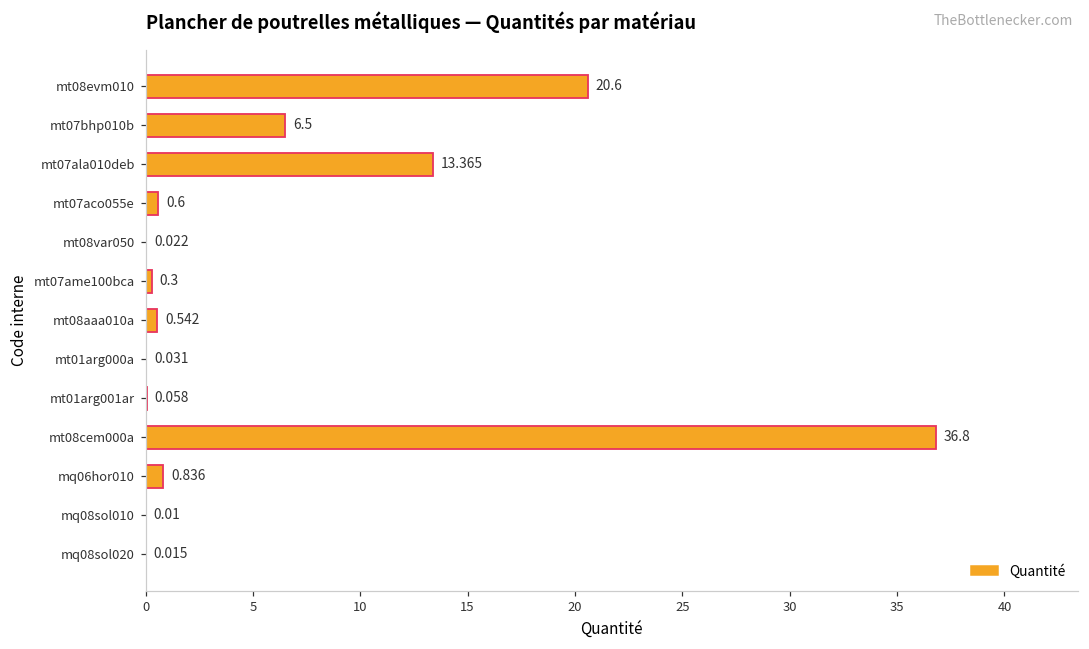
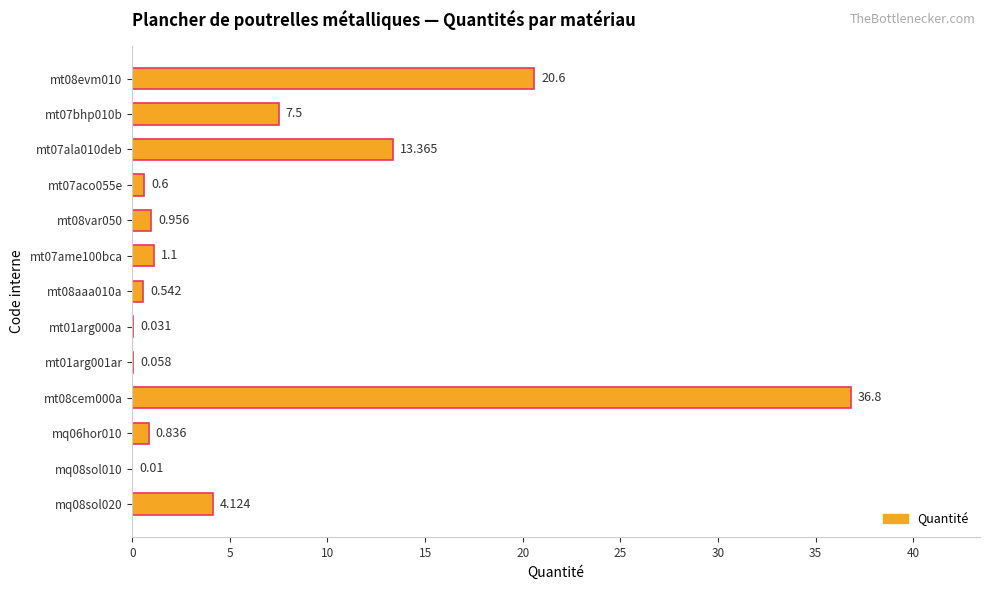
  {
    "mt08evm010": 20.6,
-   "mt07bhp010b": 6.5,
+   "mt07bhp010b": 7.5,
    "mt07ala010deb": 13.365,
    "mt07aco055e": 0.6,
-   "mt08var050": 0.022,
-   "mt07ame100bca": 0.3,
+   "mt08var050": 0.956,
+   "mt07ame100bca": 1.1,
    "mt08aaa010a": 0.542,
    "mt01arg000a": 0.031,
    "mt01arg001ar": 0.058,
    "mt08cem000a": 36.8,
    "mq06hor010": 0.836,
    "mq08sol010": 0.01,
-   "mq08sol020": 0.015
+   "mq08sol020": 4.124
  }
